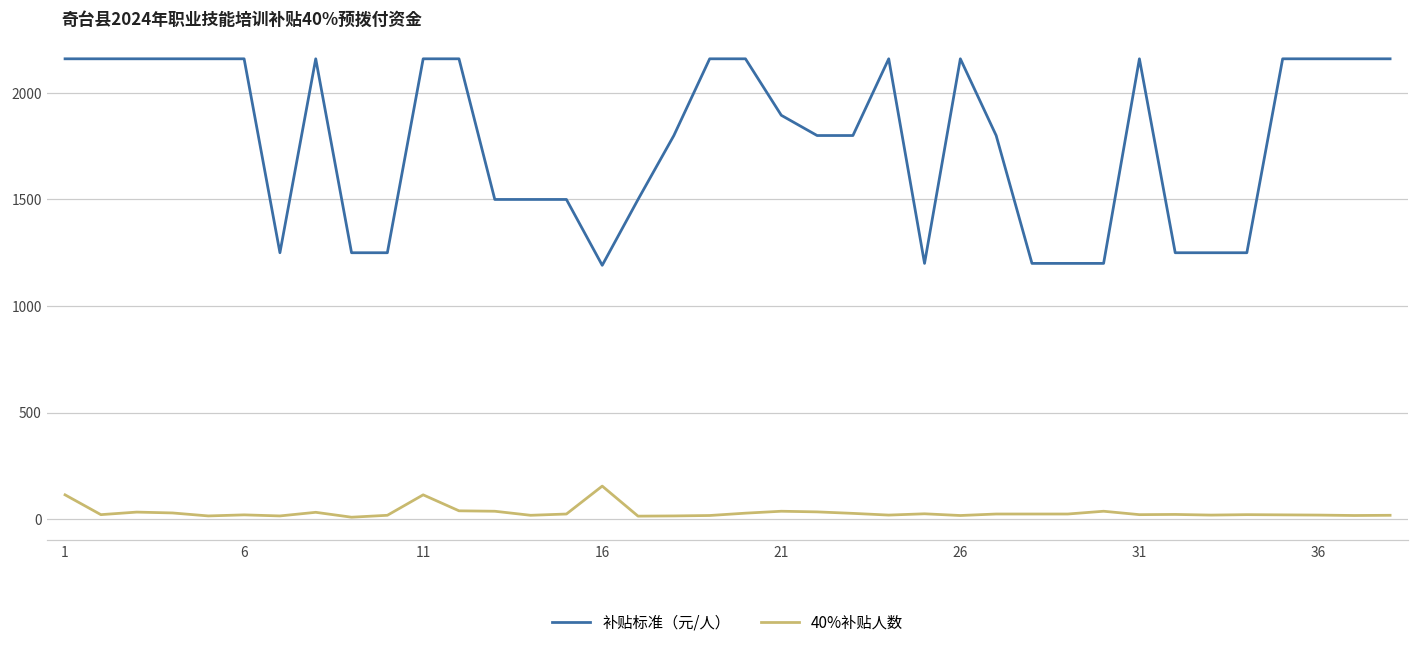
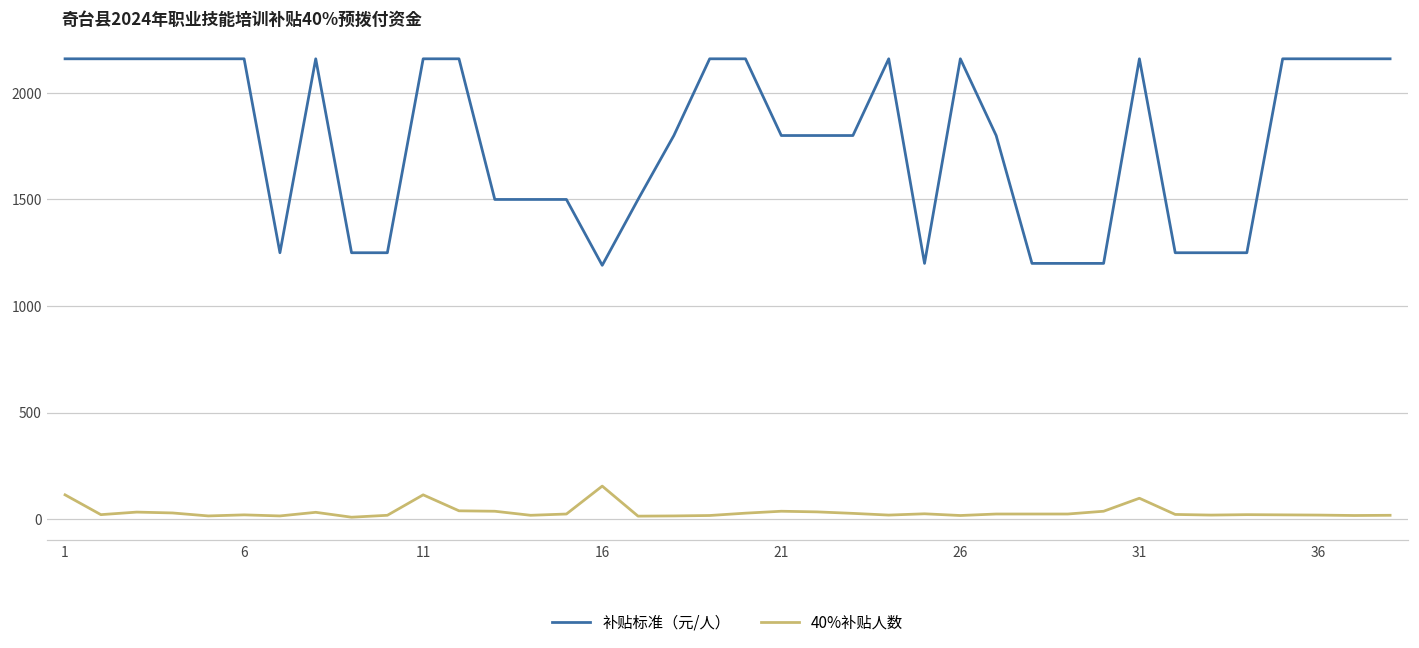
  {
    "补贴标准（元/人）": {
      "1": 2160,
      "6": 2160,
      "11": 2160,
      "16": 1190,
-     "21": 1900,
+     "21": 1800,
      "26": 2160,
      "31": 2160,
      "36": 2160
    },
    "40%补贴人数": {
      "1": 110,
      "6": 20,
      "11": 110,
      "16": 160,
      "21": 40,
      "26": 20,
-     "31": 20,
+     "31": 100,
      "36": 20
    }
  }
